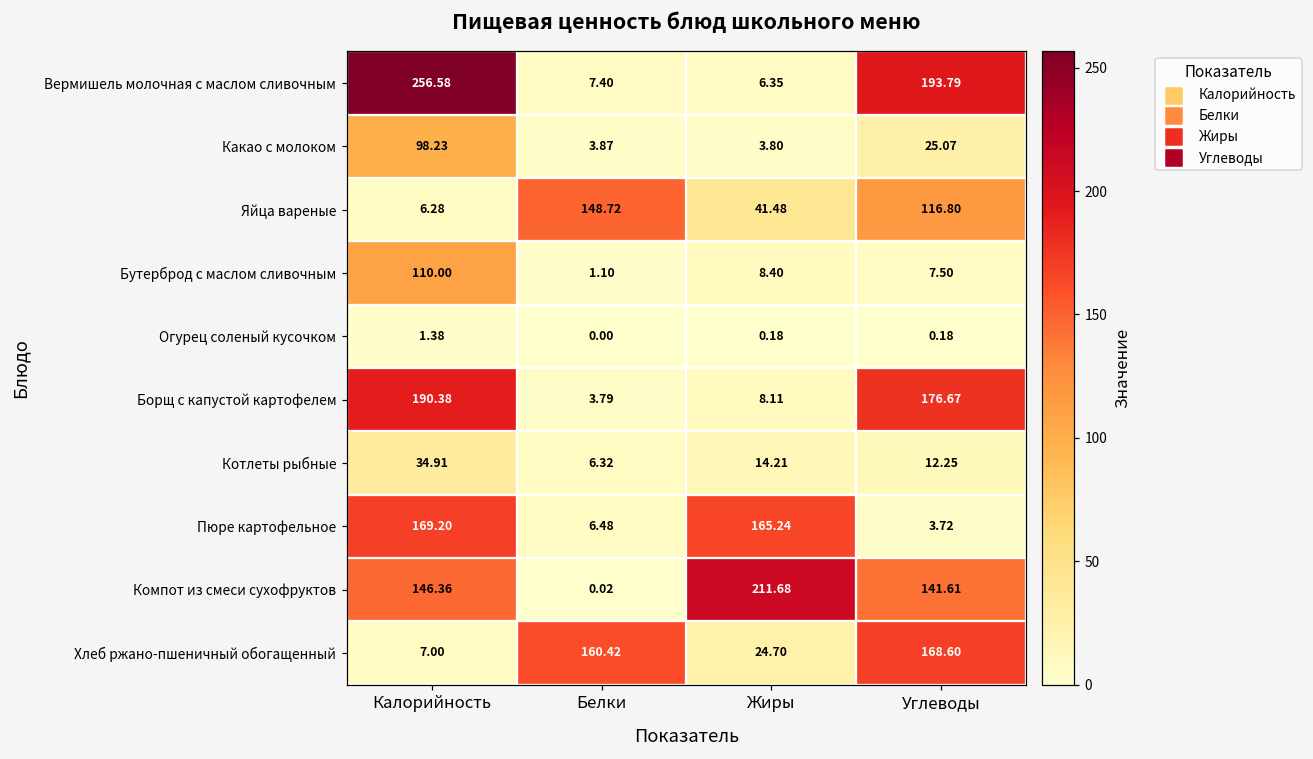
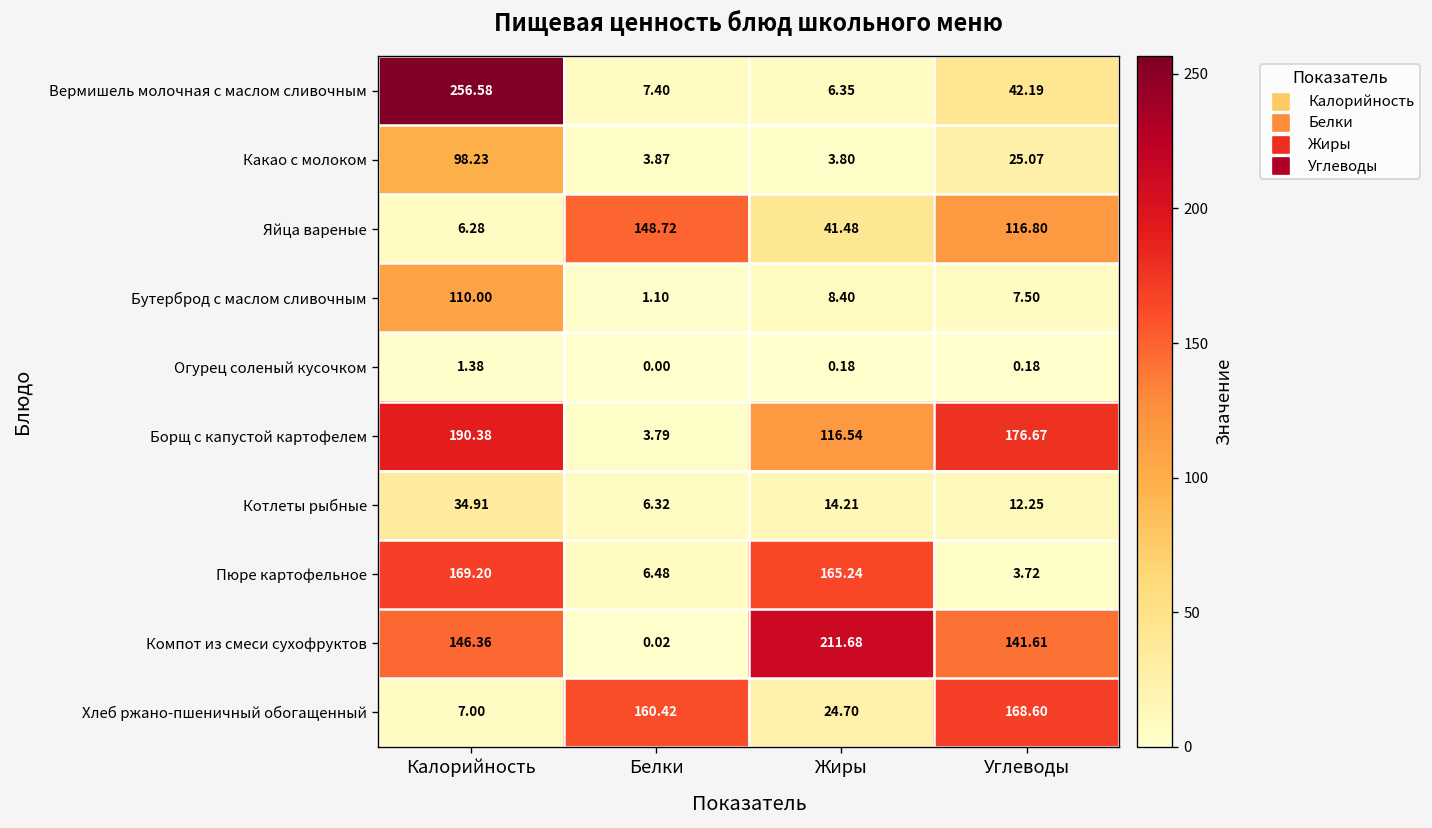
  {
    "Вермишель молочная с маслом сливочным": {
      "Калорийность": 256.58,
      "Белки": 7.40,
      "Жиры": 6.35,
-     "Углеводы": 193.79
+     "Углеводы": 42.19
    },
    "Какао с молоком": {
      "Калорийность": 98.23,
      "Белки": 3.87,
      "Жиры": 3.80,
      "Углеводы": 25.07
    },
    "Яйца вареные": {
      "Калорийность": 6.28,
      "Белки": 148.72,
      "Жиры": 41.48,
      "Углеводы": 116.80
    },
    "Бутерброд с маслом сливочным": {
      "Калорийность": 110.00,
      "Белки": 1.10,
      "Жиры": 8.40,
      "Углеводы": 7.50
    },
    "Огурец соленый кусочком": {
      "Калорийность": 1.38,
      "Белки": 0.00,
      "Жиры": 0.18,
      "Углеводы": 0.18
    },
    "Борщ с капустой картофелем": {
      "Калорийность": 190.38,
      "Белки": 3.79,
-     "Жиры": 8.11,
+     "Жиры": 116.54,
      "Углеводы": 176.67
    },
    "Котлеты рыбные": {
      "Калорийность": 34.91,
      "Белки": 6.32,
      "Жиры": 14.21,
      "Углеводы": 12.25
    },
    "Пюре картофельное": {
      "Калорийность": 169.20,
      "Белки": 6.48,
      "Жиры": 165.24,
      "Углеводы": 3.72
    },
    "Компот из смеси сухофруктов": {
      "Калорийность": 146.36,
      "Белки": 0.02,
      "Жиры": 211.68,
      "Углеводы": 141.61
    },
    "Хлеб ржано-пшеничный обогащенный": {
      "Калорийность": 7.00,
      "Белки": 160.42,
      "Жиры": 24.70,
      "Углеводы": 168.60
    }
  }
